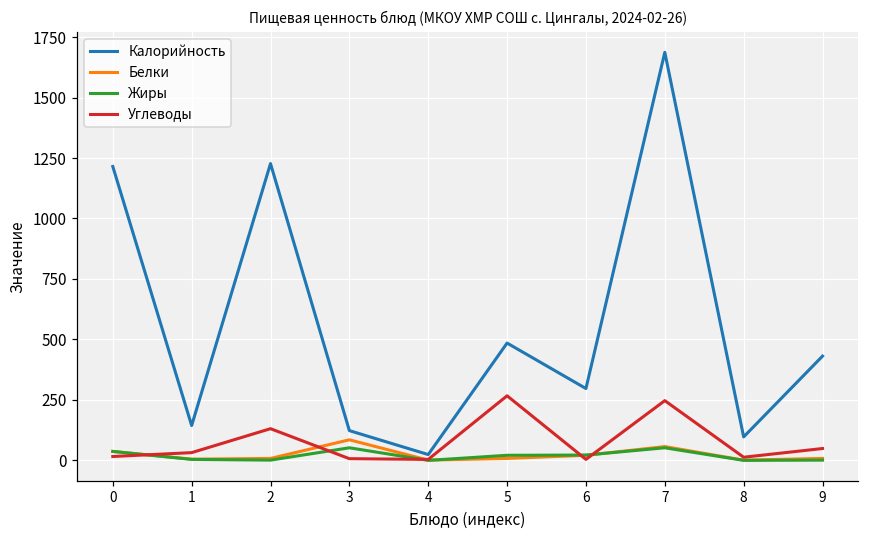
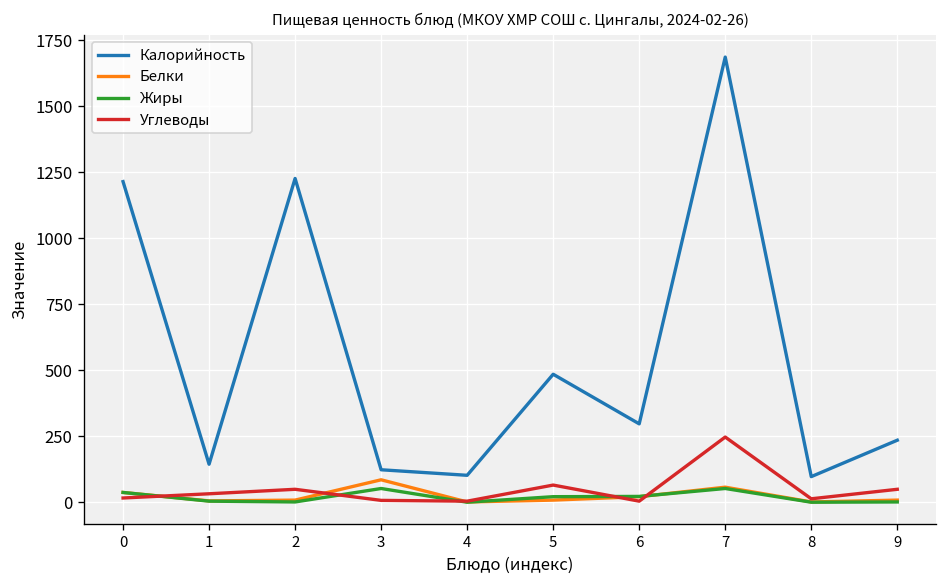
  {
    "Калорийность": {
      "0": 1220,
      "1": 140,
      "2": 1230,
      "3": 120,
-     "4": 20,
+     "4": 100,
      "5": 490,
      "6": 300,
      "7": 1690,
      "8": 100,
-     "9": 430
+     "9": 240
    },
    "Белки": {
      "3": 90,
      "5": 10
    },
    "Жиры": {
      "3": 50,
      "5": 20
    },
    "Углеводы": {
      "0": 20,
      "1": 30,
-     "2": 130,
+     "2": 50,
      "3": 10,
-     "5": 270,
+     "5": 70,
      "6": 0,
      "7": 250,
      "8": 10,
      "9": 50
    }
  }
